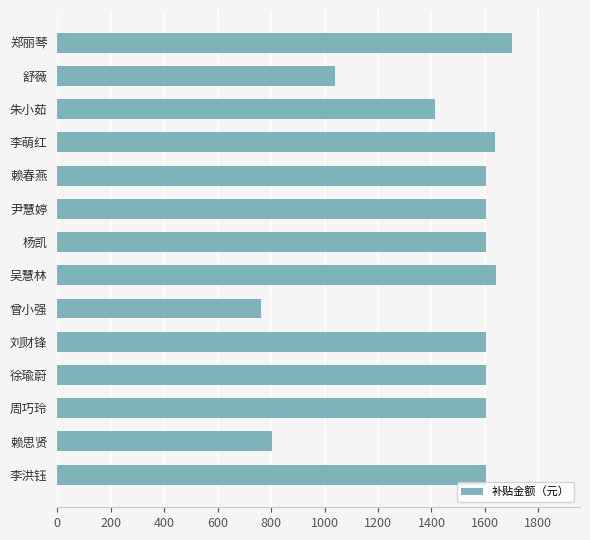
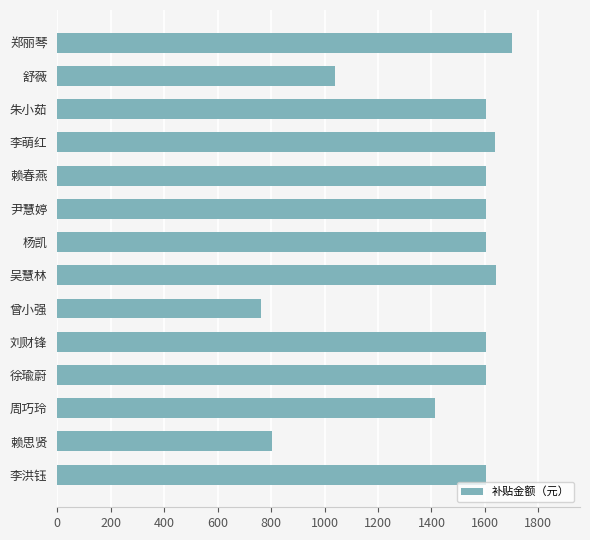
  {
    "郑丽琴": 1700,
    "舒薇": 1040,
-   "朱小茹": 1410,
+   "朱小茹": 1600,
    "李萌红": 1640,
    "赖春燕": 1600,
    "尹慧婷": 1600,
    "杨凯": 1600,
    "吴慧林": 1640,
    "曾小强": 760,
    "刘财锋": 1600,
    "徐瑜蔚": 1600,
-   "周巧玲": 1600,
+   "周巧玲": 1410,
    "赖思贤": 800,
    "李洪钰": 1600
  }
